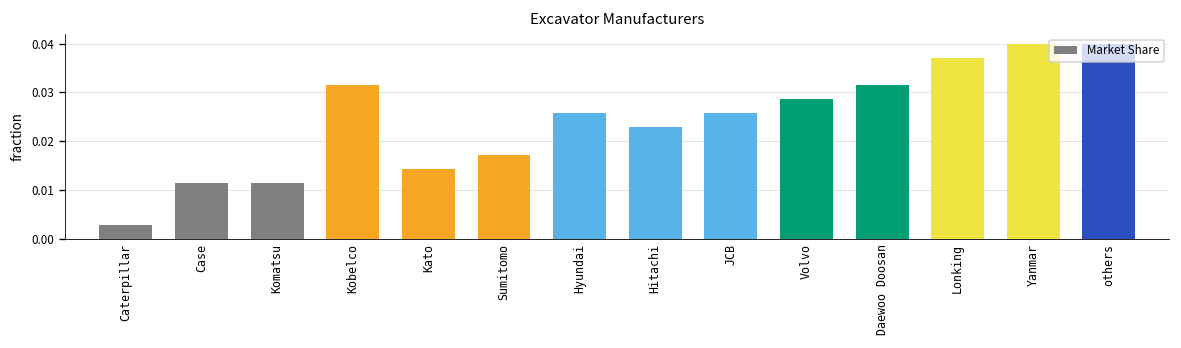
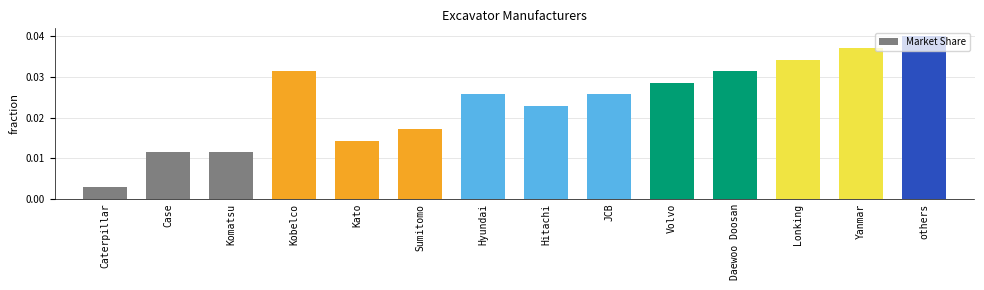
  {
    "Caterpillar": 0.003,
    "Case": 0.011,
    "Komatsu": 0.011,
    "Kobelco": 0.031,
    "Kato": 0.014,
    "Sumitomo": 0.017,
    "Hyundai": 0.026,
    "Hitachi": 0.023,
    "JCB": 0.026,
    "Volvo": 0.029,
    "Daewoo Doosan": 0.031,
-   "Lonking": 0.037,
-   "Yanmar": 0.040
+   "Lonking": 0.034,
+   "Yanmar": 0.037
  }
